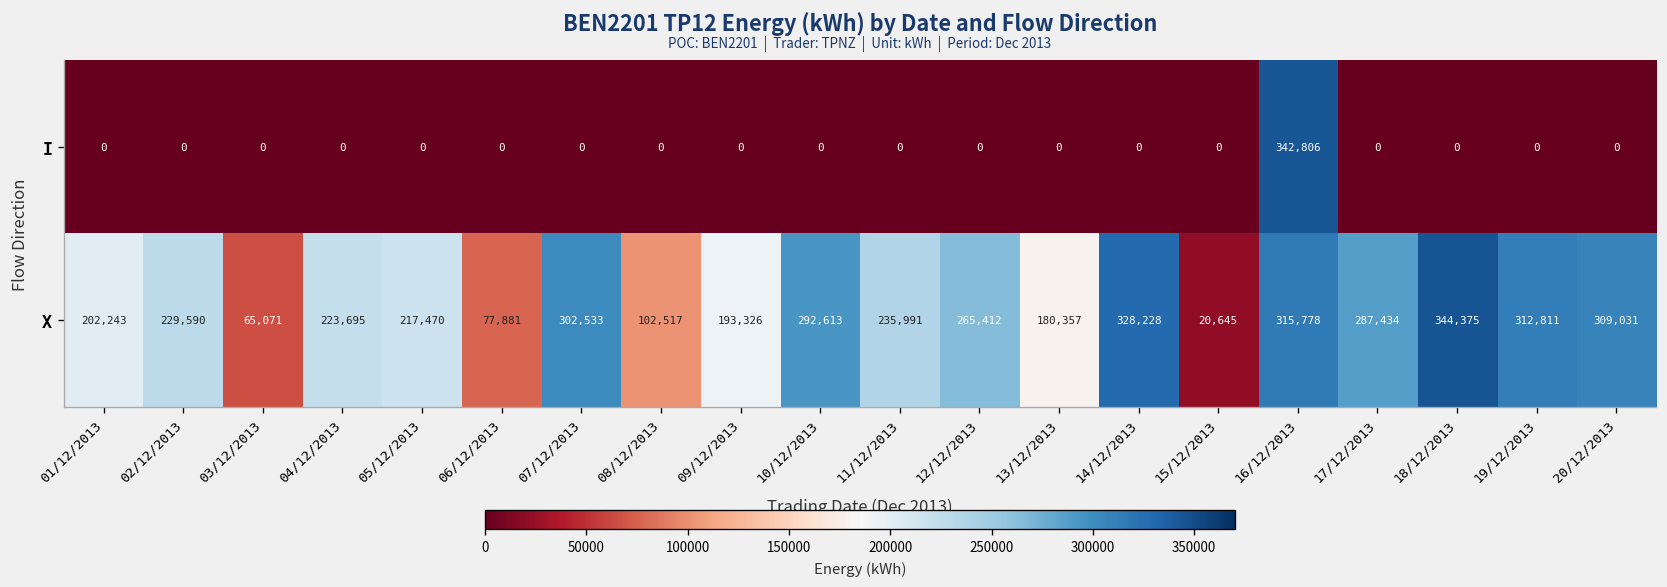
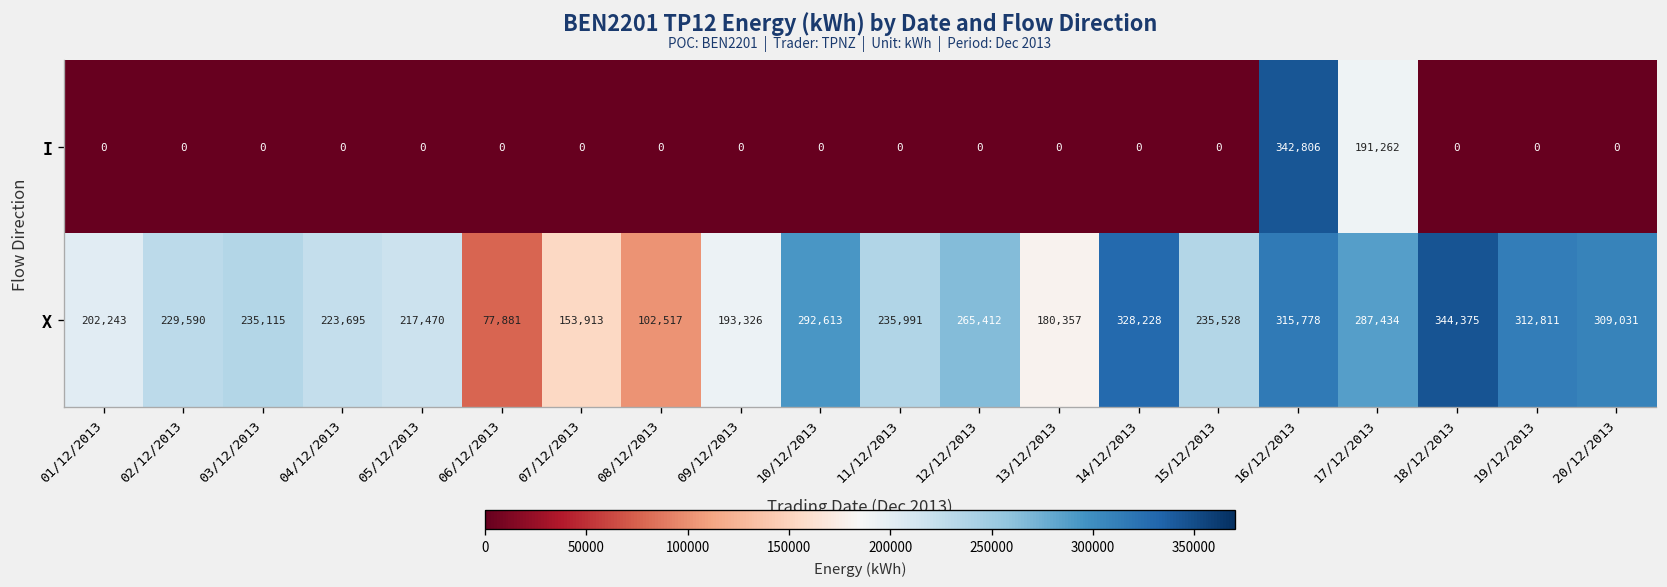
  {
    "I": {
      "01/12/2013": "0",
      "02/12/2013": "0",
      "03/12/2013": "0",
      "04/12/2013": "0",
      "05/12/2013": "0",
      "06/12/2013": "0",
      "07/12/2013": "0",
      "08/12/2013": "0",
      "09/12/2013": "0",
      "10/12/2013": "0",
      "11/12/2013": "0",
      "12/12/2013": "0",
      "13/12/2013": "0",
      "14/12/2013": "0",
      "15/12/2013": "0",
      "16/12/2013": "342,806",
-     "17/12/2013": "0",
+     "17/12/2013": "191,262",
      "18/12/2013": "0",
      "19/12/2013": "0",
      "20/12/2013": "0"
    },
    "X": {
      "01/12/2013": "202,243",
      "02/12/2013": "229,590",
-     "03/12/2013": "65,071",
+     "03/12/2013": "235,115",
      "04/12/2013": "223,695",
      "05/12/2013": "217,470",
      "06/12/2013": "77,881",
-     "07/12/2013": "302,533",
+     "07/12/2013": "153,913",
      "08/12/2013": "102,517",
      "09/12/2013": "193,326",
      "10/12/2013": "292,613",
      "11/12/2013": "235,991",
      "12/12/2013": "265,412",
      "13/12/2013": "180,357",
      "14/12/2013": "328,228",
-     "15/12/2013": "20,645",
+     "15/12/2013": "235,528",
      "16/12/2013": "315,778",
      "17/12/2013": "287,434",
      "18/12/2013": "344,375",
      "19/12/2013": "312,811",
      "20/12/2013": "309,031"
    }
  }
